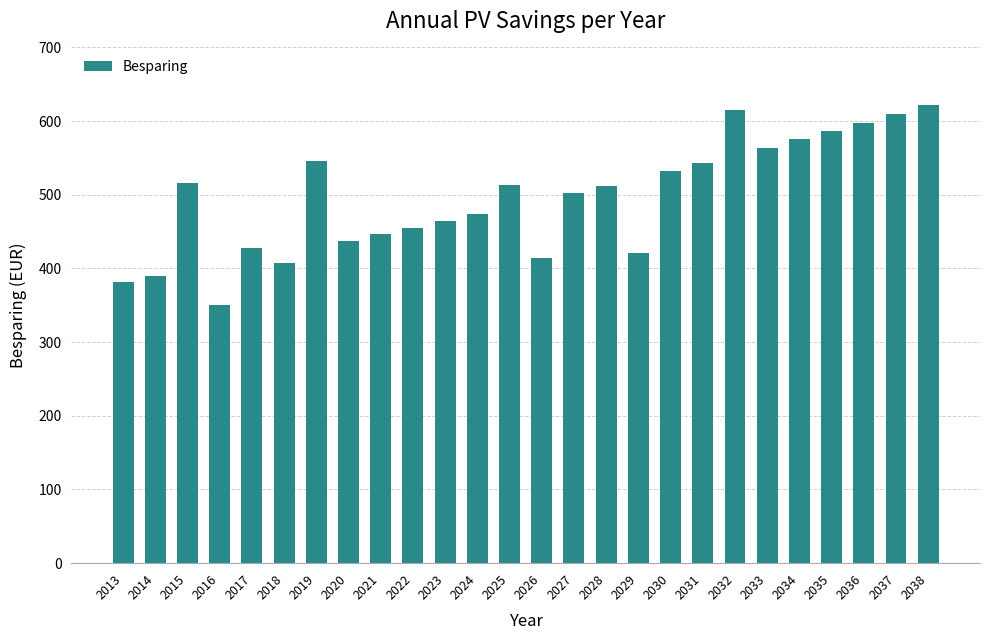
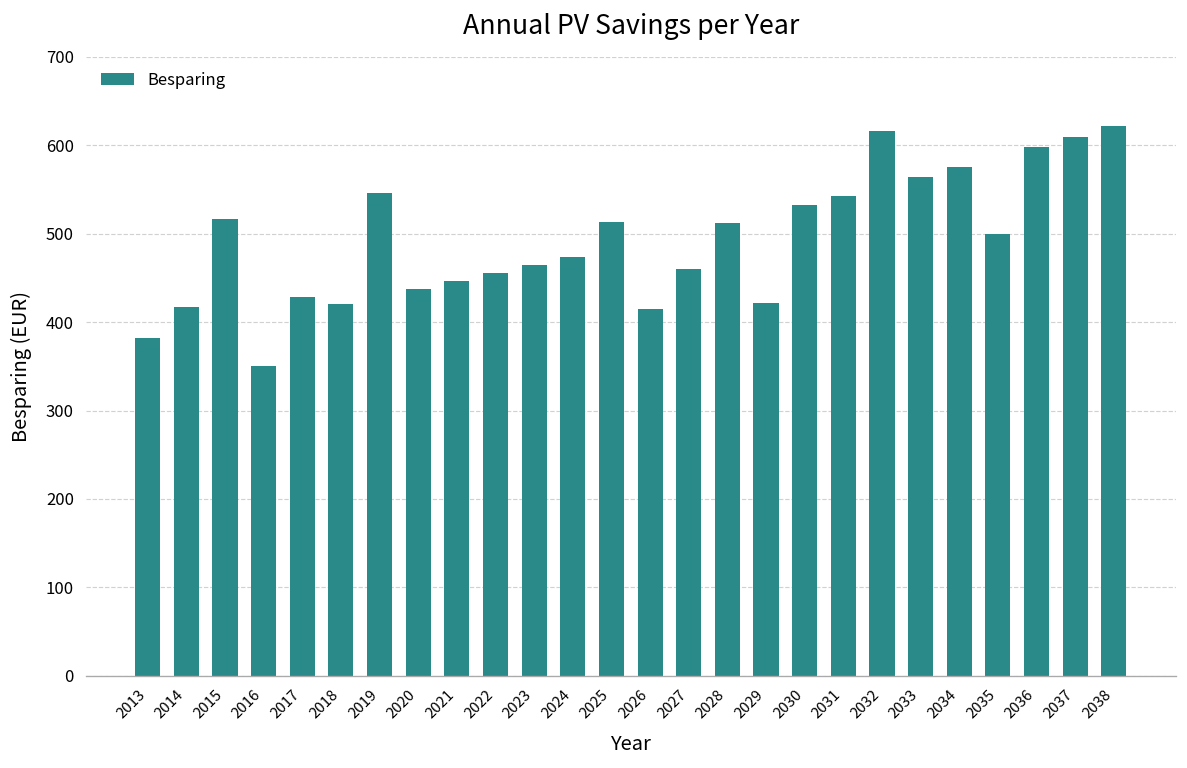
  {
    "2013": 380,
-   "2014": 390,
+   "2014": 420,
    "2015": 520,
    "2016": 350,
    "2017": 430,
-   "2018": 410,
+   "2018": 420,
    "2019": 550,
    "2020": 440,
    "2021": 450,
    "2022": 460,
    "2023": 460,
    "2024": 470,
    "2025": 510,
    "2026": 410,
-   "2027": 500,
+   "2027": 460,
    "2028": 510,
    "2029": 420,
    "2030": 530,
    "2031": 540,
    "2032": 620,
    "2033": 560,
    "2034": 580,
-   "2035": 590,
+   "2035": 500,
    "2036": 600,
    "2037": 610,
    "2038": 620
  }
